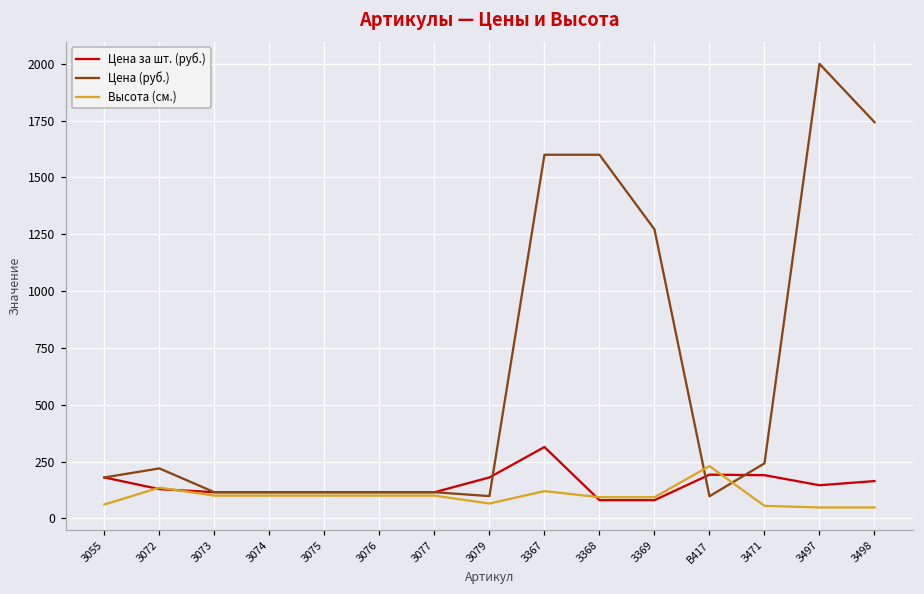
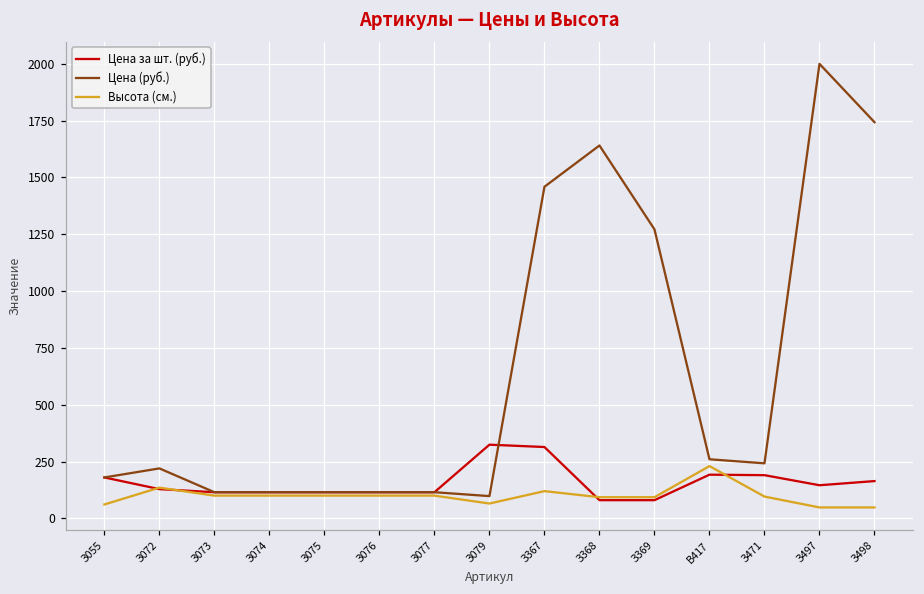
  {
    "Цена за шт. (руб.)": {
-     "З079": 180,
+     "З079": 320,
      "З367": 310,
      "З368": 80,
      "З369": 80,
      "В417": 190,
      "З471": 190,
      "З497": 150,
      "З498": 160
    },
    "Цена (руб.)": {
      "З072": 220,
      "З079": 100,
-     "З367": 1600,
-     "З368": 1600,
+     "З367": 1460,
+     "З368": 1640,
      "З369": 1270,
-     "В417": 100,
+     "В417": 260,
      "З471": 240,
      "З497": 2000,
      "З498": 1740
    },
    "Высота (см.)": {
      "З055": 60,
      "З073": 100,
      "З074": 100,
      "З075": 100,
      "З076": 100,
      "З077": 100,
      "З079": 70,
      "З367": 120,
      "З368": 90,
      "З369": 90,
      "В417": 230,
-     "З471": 60,
+     "З471": 100,
      "З497": 50,
      "З498": 50
    }
  }
